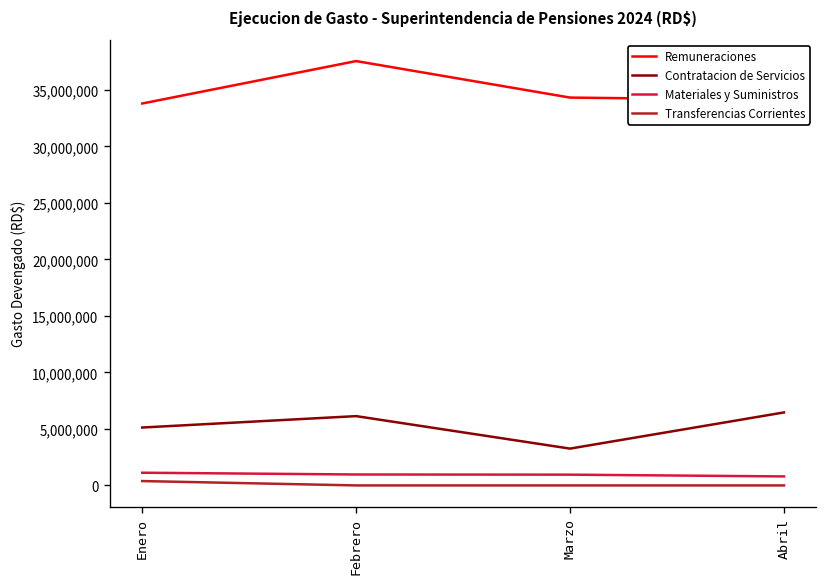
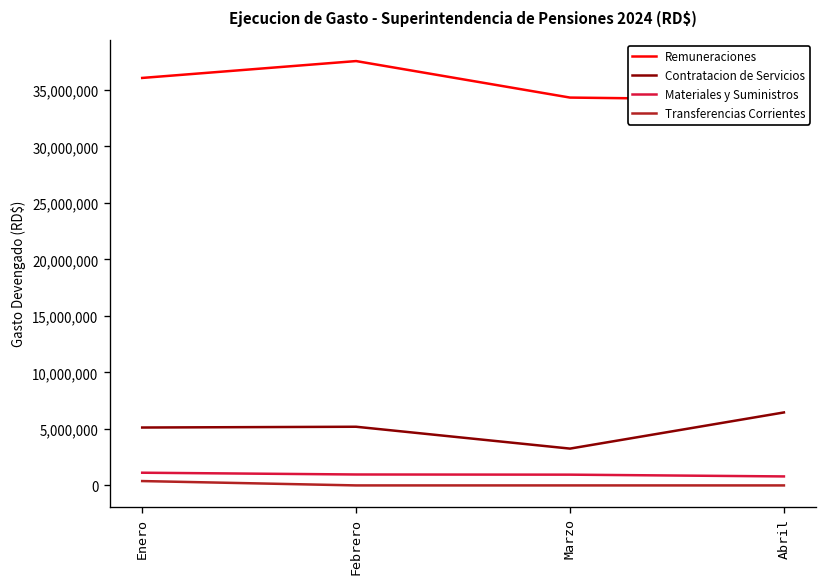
  {
    "Remuneraciones": {
-     "Enero": "34,000,000",
+     "Enero": "36,000,000",
      "Febrero": "38,000,000",
      "Marzo": "34,000,000"
    },
    "Contratacion de Servicios": {
      "Enero": "5,000,000",
-     "Febrero": "6,000,000",
+     "Febrero": "5,000,000",
      "Marzo": "3,000,000",
      "Abril": "6,000,000"
    }
  }
